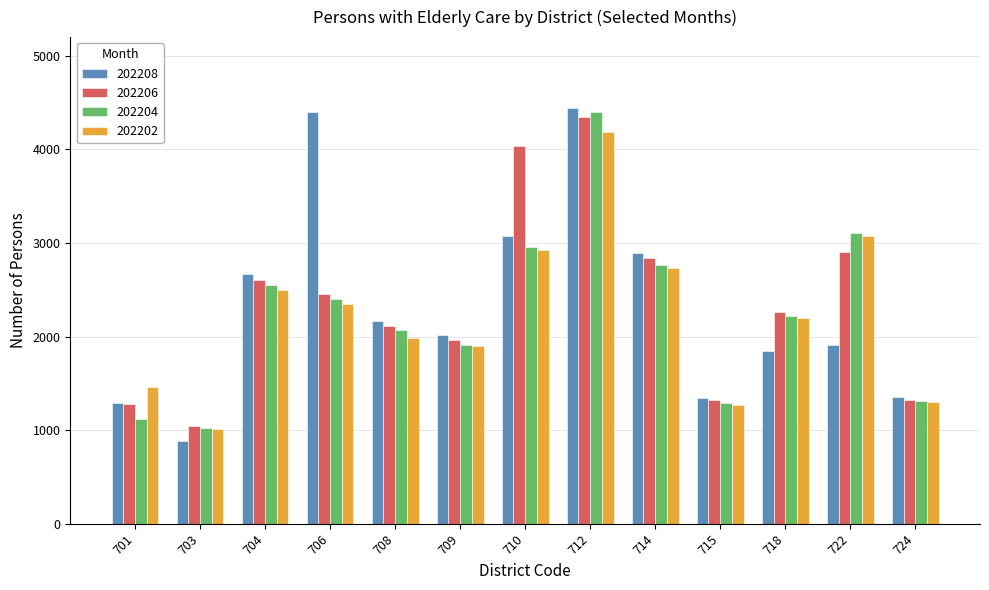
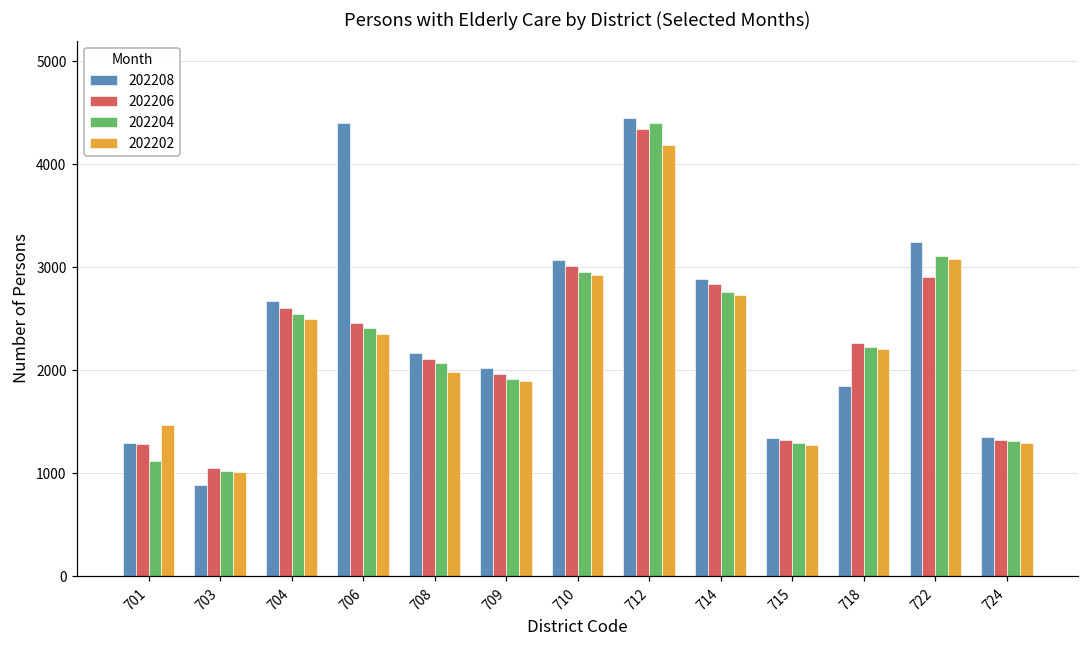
  {
    "202208": {
      "701": 1300,
      "703": 900,
      "704": 2700,
      "706": 4400,
      "708": 2200,
      "709": 2000,
      "710": 3100,
      "712": 4400,
      "714": 2900,
      "715": 1300,
      "718": 1800,
-     "722": 1900,
+     "722": 3200,
      "724": 1400
    },
    "202206": {
      "701": 1300,
      "703": 1000,
      "704": 2600,
      "706": 2500,
      "708": 2100,
      "709": 2000,
-     "710": 4000,
+     "710": 3000,
      "712": 4300,
      "714": 2800,
      "715": 1300,
      "718": 2300,
      "722": 2900,
      "724": 1300
    },
    "202204": {
      "701": 1100,
      "703": 1000,
      "704": 2500,
      "706": 2400,
      "708": 2100,
      "709": 1900,
      "710": 3000,
      "712": 4400,
      "714": 2800,
      "715": 1300,
      "718": 2200,
      "722": 3100,
      "724": 1300
    },
    "202202": {
      "701": 1500,
      "703": 1000,
      "704": 2500,
      "706": 2400,
      "708": 2000,
      "709": 1900,
      "710": 2900,
      "712": 4200,
      "714": 2700,
      "715": 1300,
      "718": 2200,
      "722": 3100,
      "724": 1300
    }
  }
